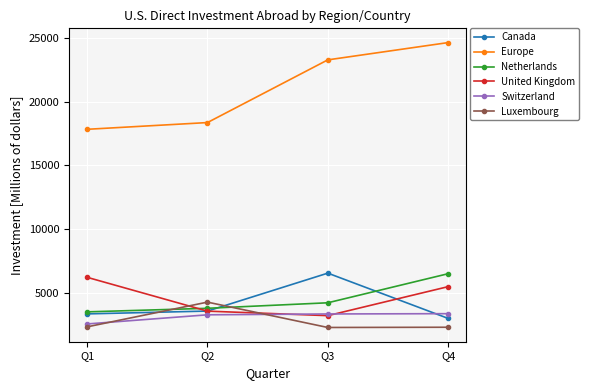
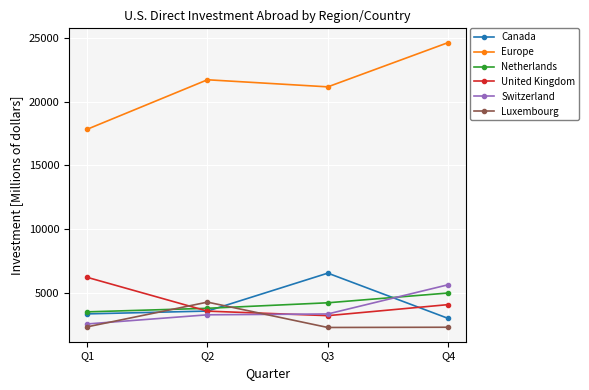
  {
    "Canada": {
      "Q3": 6600,
      "Q4": 3000
    },
    "Europe": {
      "Q1": 17800,
-     "Q2": 18400,
-     "Q3": 23300,
+     "Q2": 21700,
+     "Q3": 21200,
      "Q4": 24600
    },
    "Netherlands": {
      "Q2": 3800,
      "Q3": 4200,
-     "Q4": 6500
+     "Q4": 5000
    },
    "United Kingdom": {
      "Q1": 6200,
-     "Q4": 5500
+     "Q4": 4100
    },
    "Switzerland": {
      "Q1": 2600,
      "Q2": 3300,
-     "Q4": 3400
+     "Q4": 5700
    },
    "Luxembourg": {
      "Q1": 2400,
      "Q2": 4300,
      "Q3": 2300,
      "Q4": 2300
    }
  }
